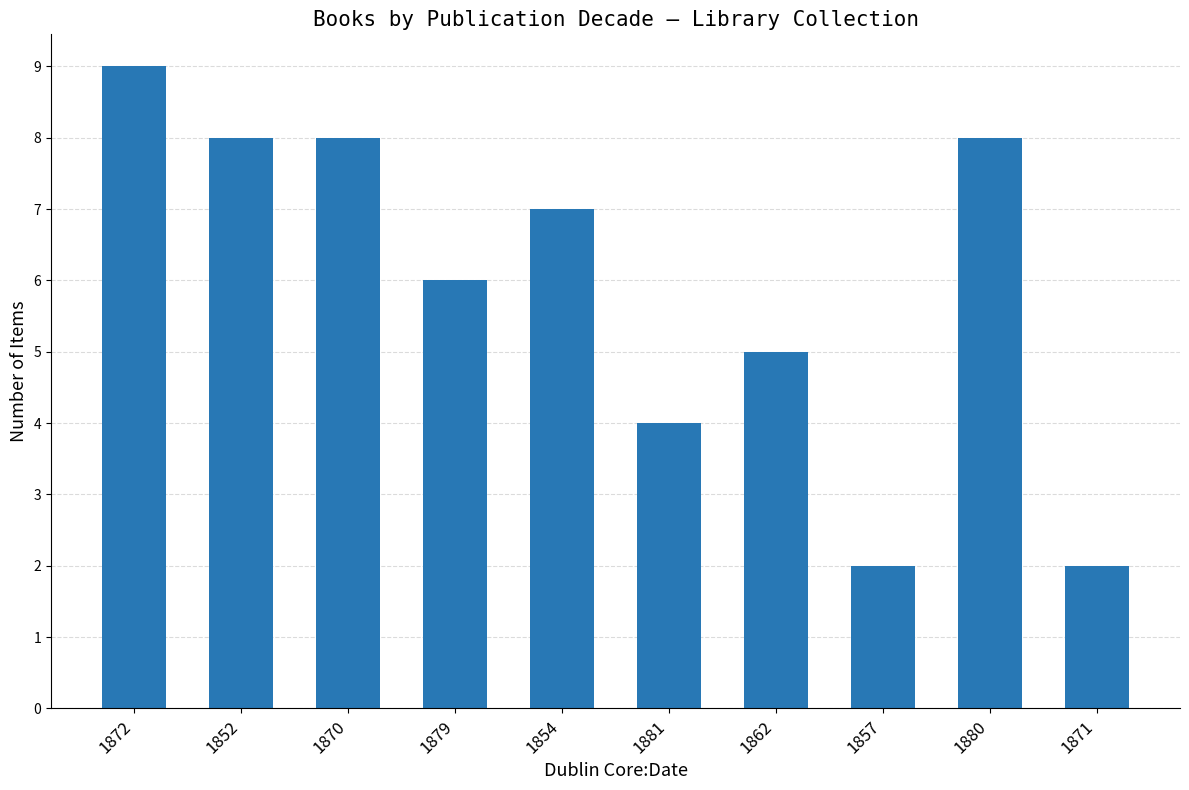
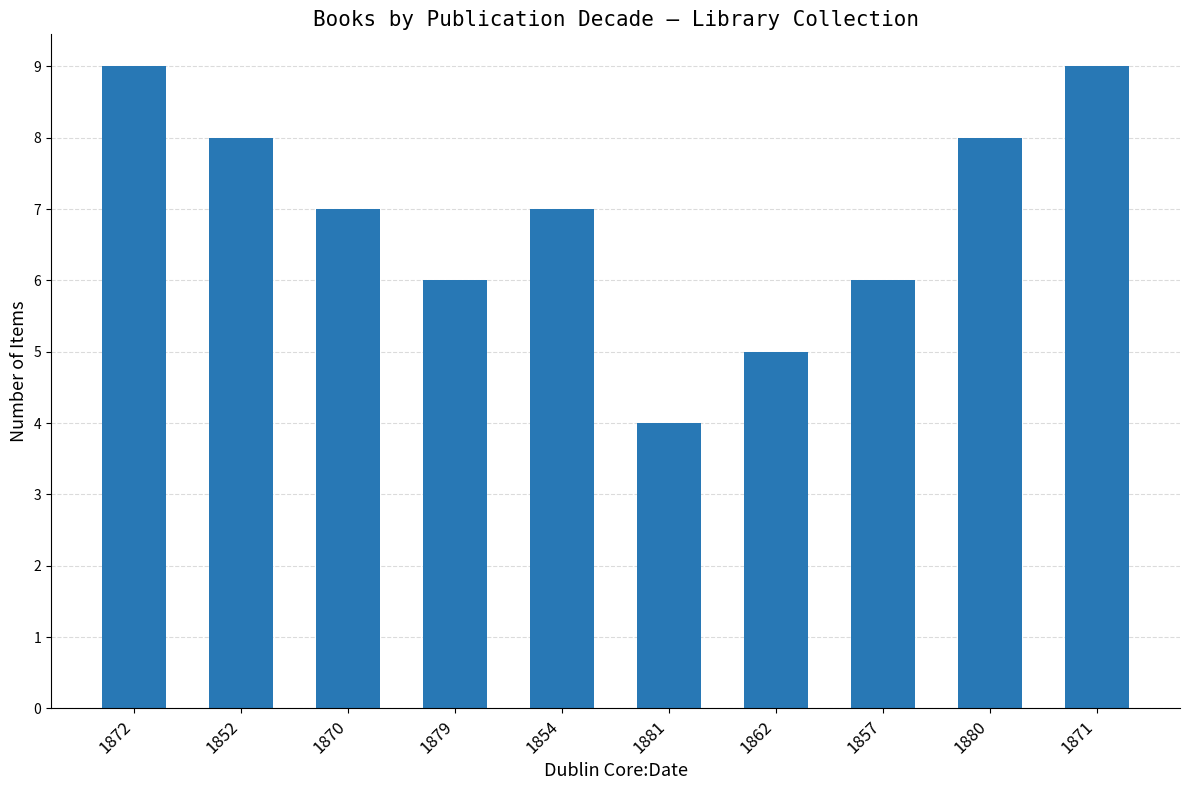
  {
    "1872": 9,
    "1852": 8,
-   "1870": 8,
+   "1870": 7,
    "1879": 6,
    "1854": 7,
    "1881": 4,
    "1862": 5,
-   "1857": 2,
+   "1857": 6,
    "1880": 8,
-   "1871": 2
+   "1871": 9
  }
